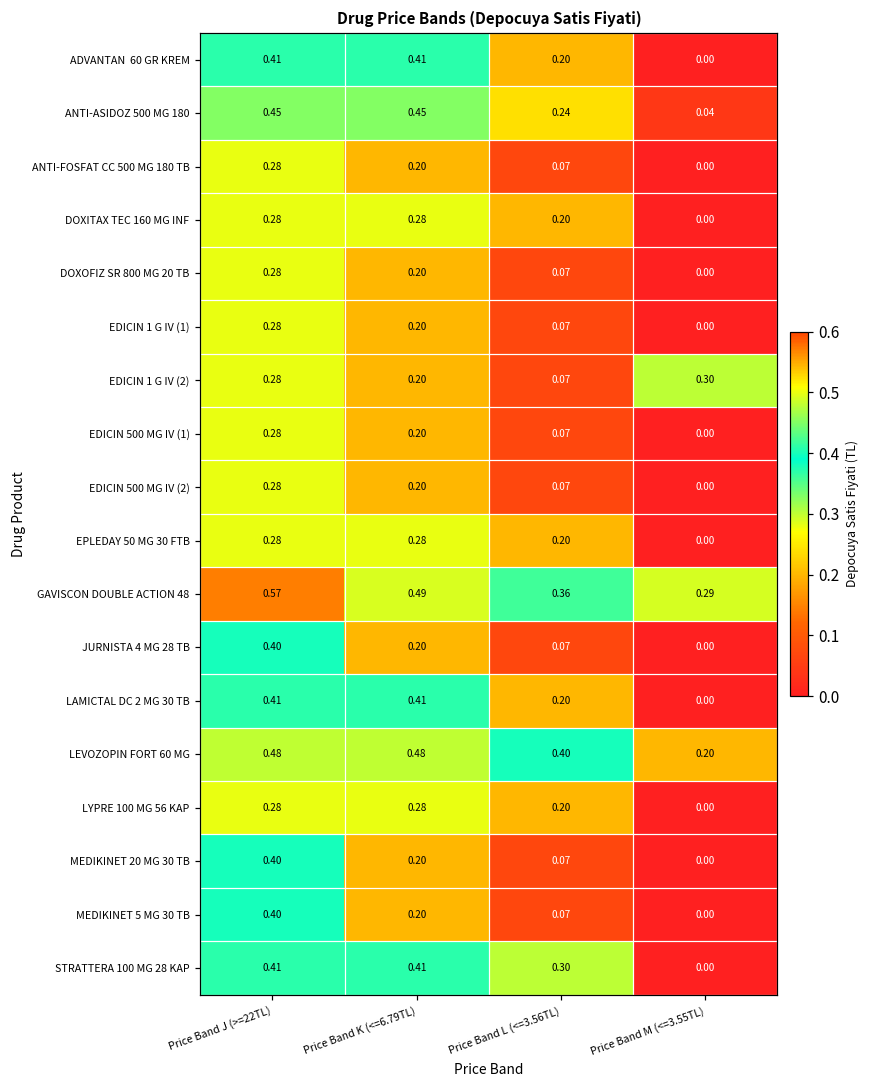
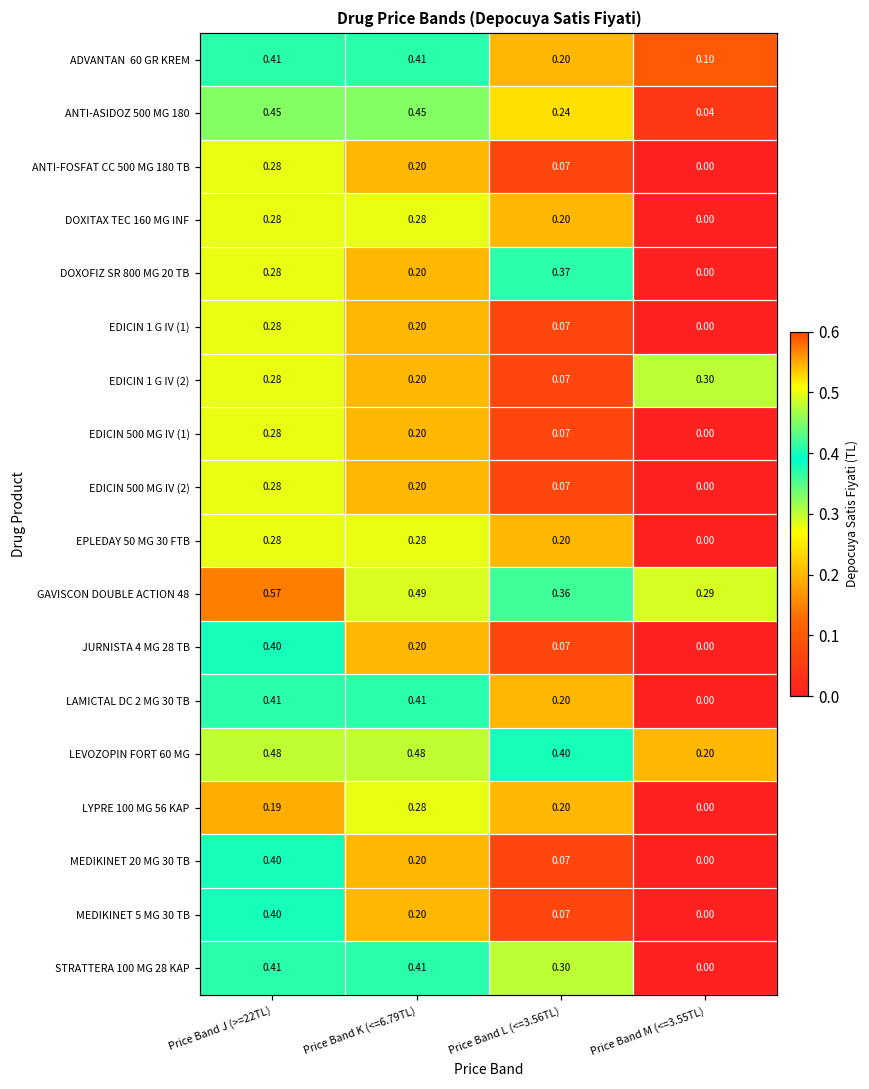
  {
    "ADVANTAN 60 GR KREM": {
      "Price Band J (>=22TL)": 0.41,
      "Price Band K (<=6.79TL)": 0.41,
      "Price Band L (<=3.56TL)": 0.20,
-     "Price Band M (<=3.55TL)": 0.00
+     "Price Band M (<=3.55TL)": 0.10
    },
    "ANTI-ASIDOZ 500 MG 180": {
      "Price Band J (>=22TL)": 0.45,
      "Price Band K (<=6.79TL)": 0.45,
      "Price Band L (<=3.56TL)": 0.24,
      "Price Band M (<=3.55TL)": 0.04
    },
    "ANTI-FOSFAT CC 500 MG 180 TB": {
      "Price Band J (>=22TL)": 0.28,
      "Price Band K (<=6.79TL)": 0.20,
      "Price Band L (<=3.56TL)": 0.07,
      "Price Band M (<=3.55TL)": 0.00
    },
    "DOXITAX TEC 160 MG INF": {
      "Price Band J (>=22TL)": 0.28,
      "Price Band K (<=6.79TL)": 0.28,
      "Price Band L (<=3.56TL)": 0.20,
      "Price Band M (<=3.55TL)": 0.00
    },
    "DOXOFIZ SR 800 MG 20 TB": {
      "Price Band J (>=22TL)": 0.28,
      "Price Band K (<=6.79TL)": 0.20,
-     "Price Band L (<=3.56TL)": 0.07,
+     "Price Band L (<=3.56TL)": 0.37,
      "Price Band M (<=3.55TL)": 0.00
    },
    "EDICIN 1 G IV (1)": {
      "Price Band J (>=22TL)": 0.28,
      "Price Band K (<=6.79TL)": 0.20,
      "Price Band L (<=3.56TL)": 0.07,
      "Price Band M (<=3.55TL)": 0.00
    },
    "EDICIN 1 G IV (2)": {
      "Price Band J (>=22TL)": 0.28,
      "Price Band K (<=6.79TL)": 0.20,
      "Price Band L (<=3.56TL)": 0.07,
      "Price Band M (<=3.55TL)": 0.30
    },
    "EDICIN 500 MG IV (1)": {
      "Price Band J (>=22TL)": 0.28,
      "Price Band K (<=6.79TL)": 0.20,
      "Price Band L (<=3.56TL)": 0.07,
      "Price Band M (<=3.55TL)": 0.00
    },
    "EDICIN 500 MG IV (2)": {
      "Price Band J (>=22TL)": 0.28,
      "Price Band K (<=6.79TL)": 0.20,
      "Price Band L (<=3.56TL)": 0.07,
      "Price Band M (<=3.55TL)": 0.00
    },
    "EPLEDAY 50 MG 30 FTB": {
      "Price Band J (>=22TL)": 0.28,
      "Price Band K (<=6.79TL)": 0.28,
      "Price Band L (<=3.56TL)": 0.20,
      "Price Band M (<=3.55TL)": 0.00
    },
    "GAVISCON DOUBLE ACTION 48": {
      "Price Band J (>=22TL)": 0.57,
      "Price Band K (<=6.79TL)": 0.49,
      "Price Band L (<=3.56TL)": 0.36,
      "Price Band M (<=3.55TL)": 0.29
    },
    "JURNISTA 4 MG 28 TB": {
      "Price Band J (>=22TL)": 0.40,
      "Price Band K (<=6.79TL)": 0.20,
      "Price Band L (<=3.56TL)": 0.07,
      "Price Band M (<=3.55TL)": 0.00
    },
    "LAMICTAL DC 2 MG 30 TB": {
      "Price Band J (>=22TL)": 0.41,
      "Price Band K (<=6.79TL)": 0.41,
      "Price Band L (<=3.56TL)": 0.20,
      "Price Band M (<=3.55TL)": 0.00
    },
    "LEVOZOPIN FORT 60 MG": {
      "Price Band J (>=22TL)": 0.48,
      "Price Band K (<=6.79TL)": 0.48,
      "Price Band L (<=3.56TL)": 0.40,
      "Price Band M (<=3.55TL)": 0.20
    },
    "LYPRE 100 MG 56 KAP": {
-     "Price Band J (>=22TL)": 0.28,
+     "Price Band J (>=22TL)": 0.19,
      "Price Band K (<=6.79TL)": 0.28,
      "Price Band L (<=3.56TL)": 0.20,
      "Price Band M (<=3.55TL)": 0.00
    },
    "MEDIKINET 20 MG 30 TB": {
      "Price Band J (>=22TL)": 0.40,
      "Price Band K (<=6.79TL)": 0.20,
      "Price Band L (<=3.56TL)": 0.07,
      "Price Band M (<=3.55TL)": 0.00
    },
    "MEDIKINET 5 MG 30 TB": {
      "Price Band J (>=22TL)": 0.40,
      "Price Band K (<=6.79TL)": 0.20,
      "Price Band L (<=3.56TL)": 0.07,
      "Price Band M (<=3.55TL)": 0.00
    },
    "STRATTERA 100 MG 28 KAP": {
      "Price Band J (>=22TL)": 0.41,
      "Price Band K (<=6.79TL)": 0.41,
      "Price Band L (<=3.56TL)": 0.30,
      "Price Band M (<=3.55TL)": 0.00
    }
  }
